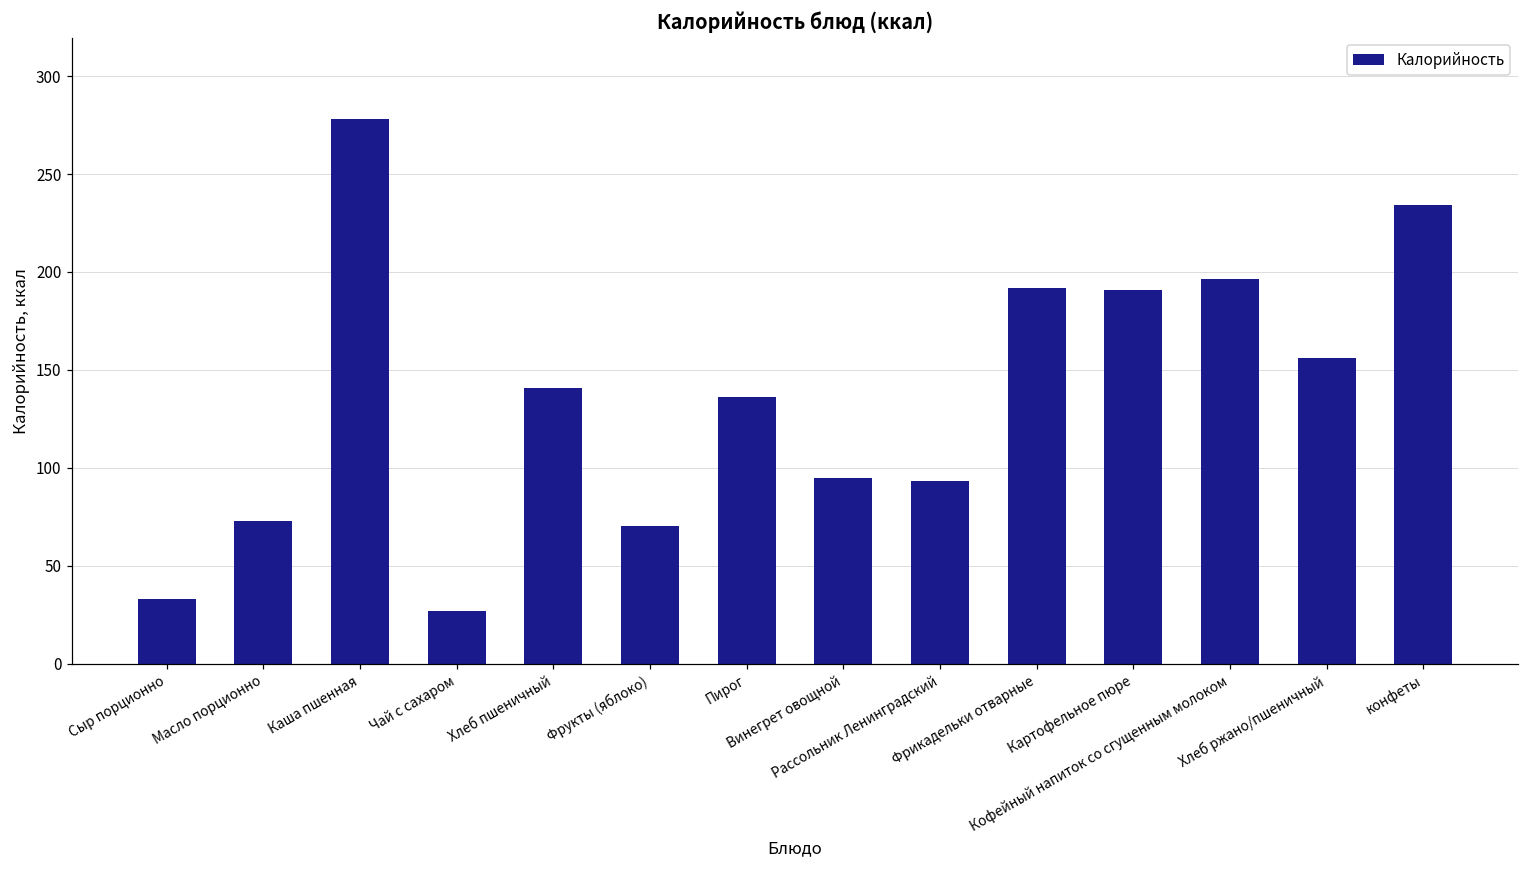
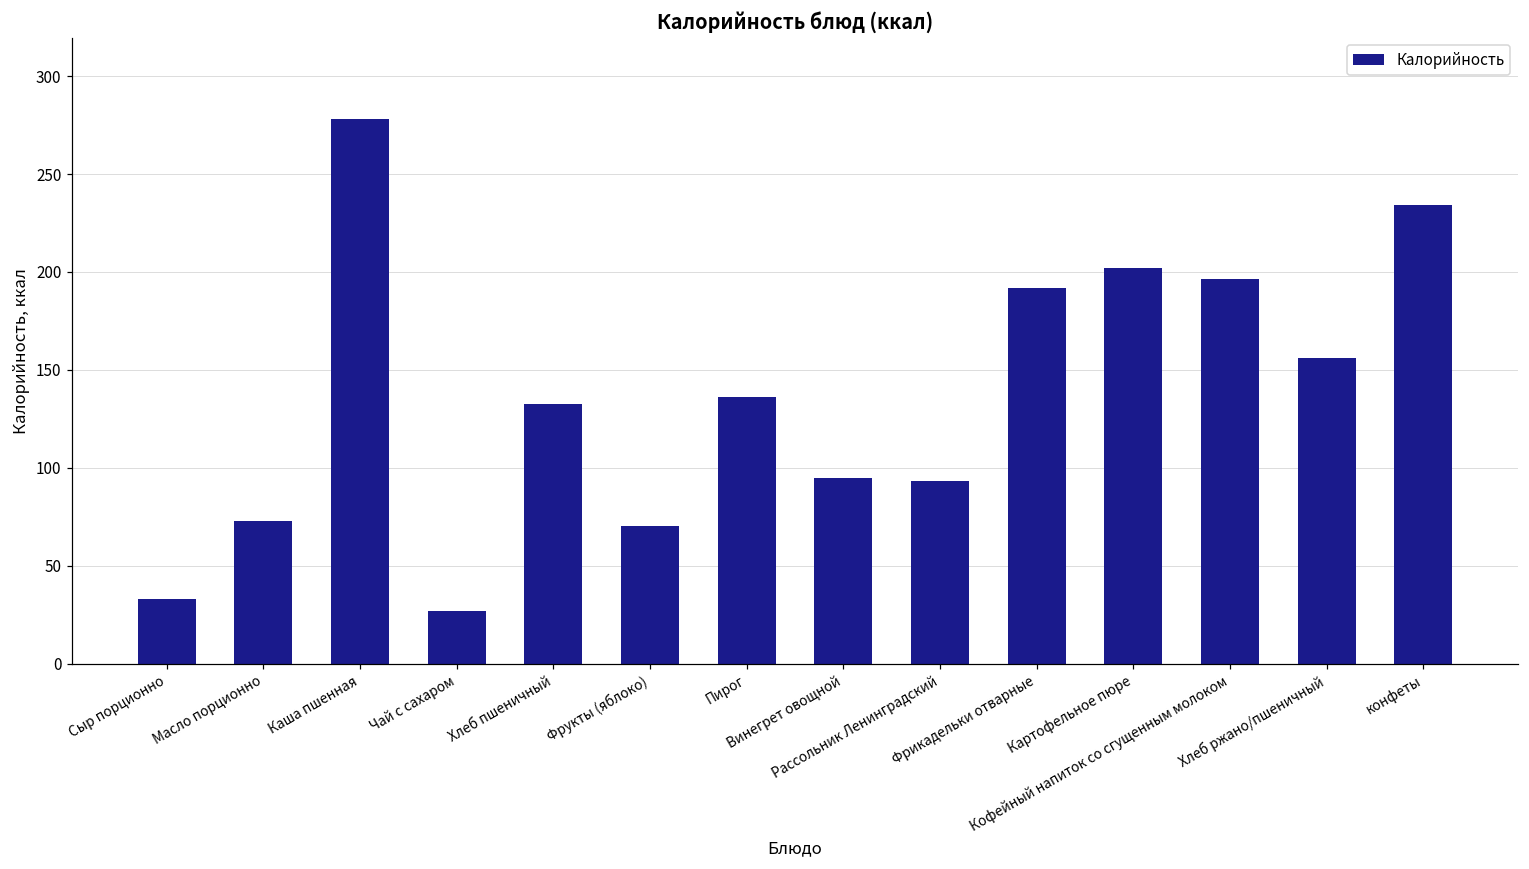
  {
    "Сыр порционно": 33,
    "Масло порционно": 73,
    "Каша пшенная": 278,
    "Чай с сахаром": 27,
-   "Хлеб пшеничный": 141,
+   "Хлеб пшеничный": 133,
    "Фрукты (яблоко)": 70,
    "Пирог": 136,
    "Винегрет овощной": 95,
    "Рассольник Ленинградский": 93,
    "Фрикадельки отварные": 192,
-   "Картофельное пюре": 191,
+   "Картофельное пюре": 202,
    "Кофейный напиток со сгущенным молоком": 196,
    "Хлеб ржано/пшеничный": 156,
    "конфеты": 234
  }
